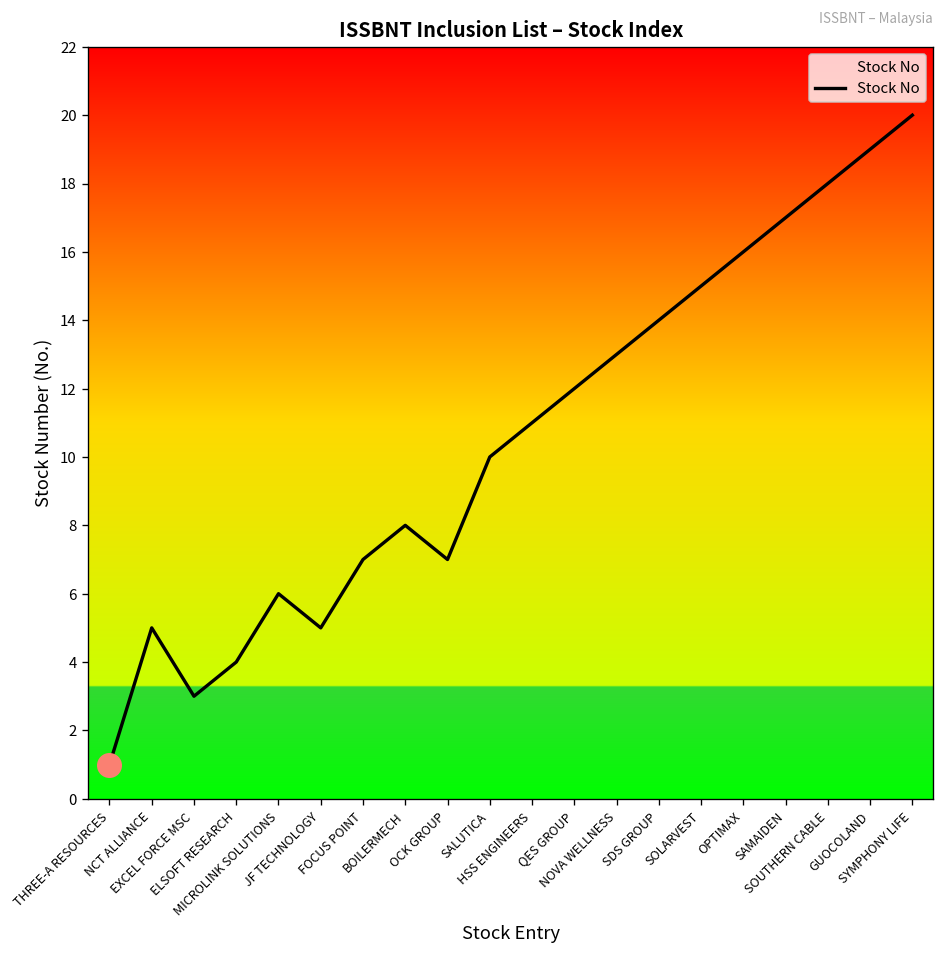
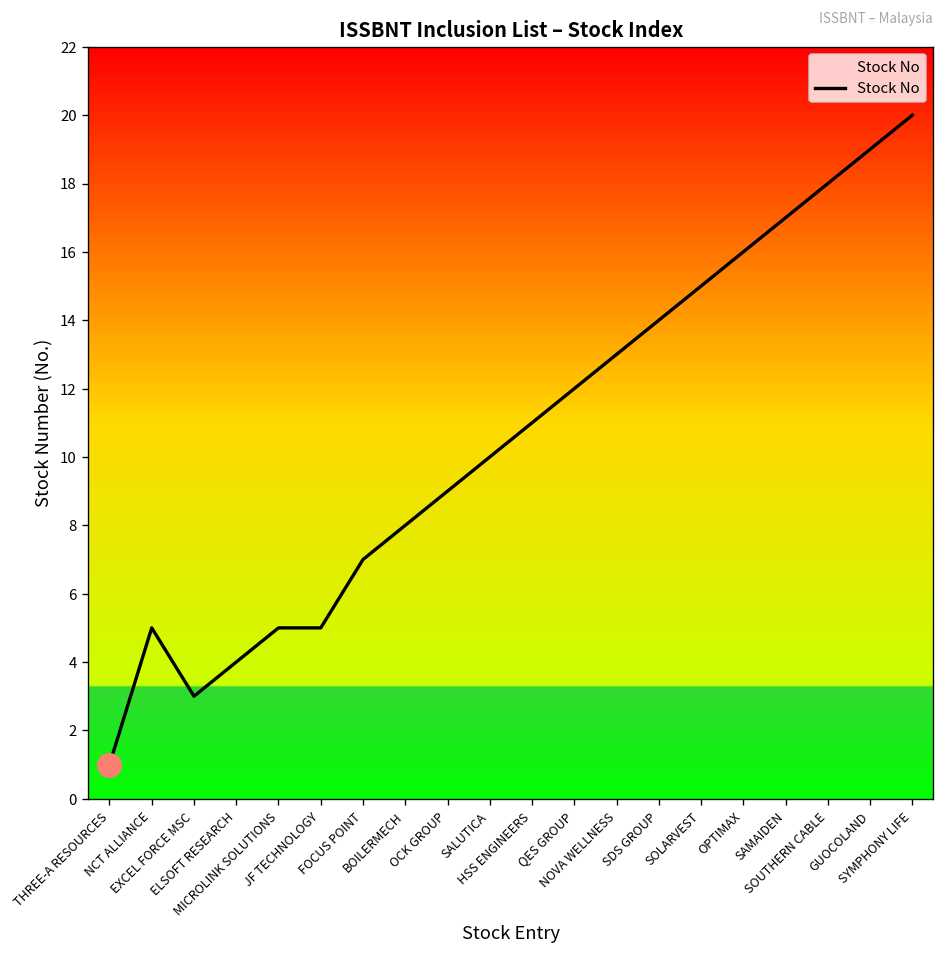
  {
    "Stock No": {
      "NCT ALLIANCE": 5,
      "EXCEL FORCE MSC": 3,
      "ELSOFT RESEARCH": 4,
-     "MICROLINK SOLUTIONS": 6,
+     "MICROLINK SOLUTIONS": 5,
      "JF TECHNOLOGY": 5,
      "FOCUS POINT": 7,
      "BOILERMECH": 8,
-     "OCK GROUP": 7,
+     "OCK GROUP": 9,
      "SALUTICA": 10,
      "HSS ENGINEERS": 11,
      "QES GROUP": 12,
      "NOVA WELLNESS": 13,
      "SDS GROUP": 14,
      "SOLARVEST": 15,
      "OPTIMAX": 16,
      "SAMAIDEN": 17,
      "SOUTHERN CABLE": 18,
      "GUOCOLAND": 19,
      "SYMPHONY LIFE": 20
    }
  }
